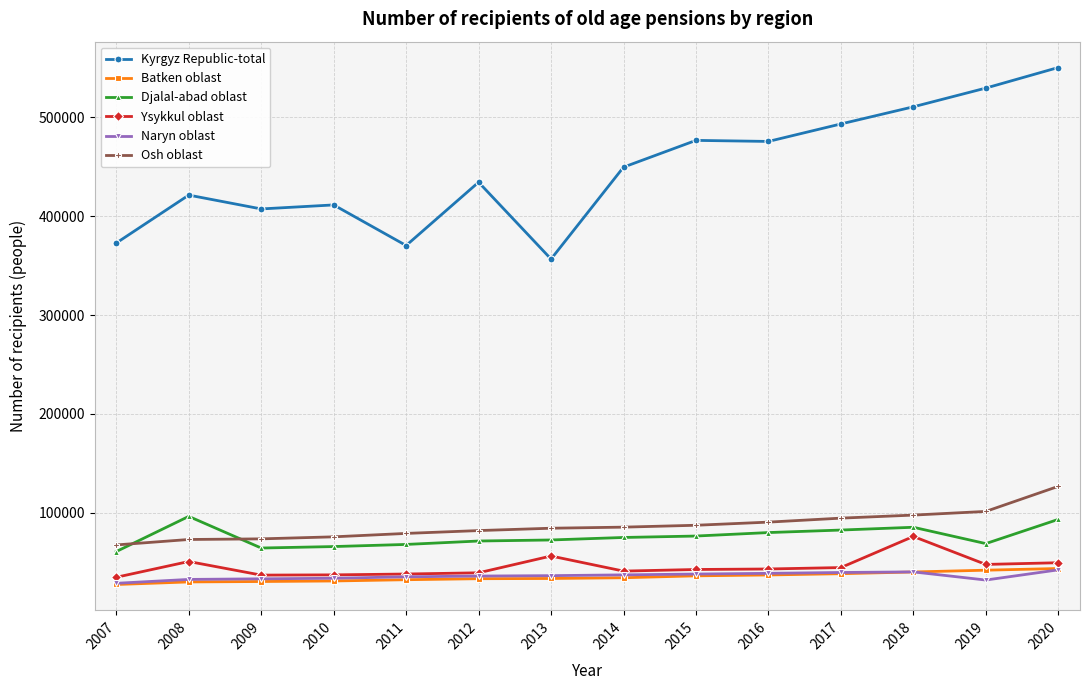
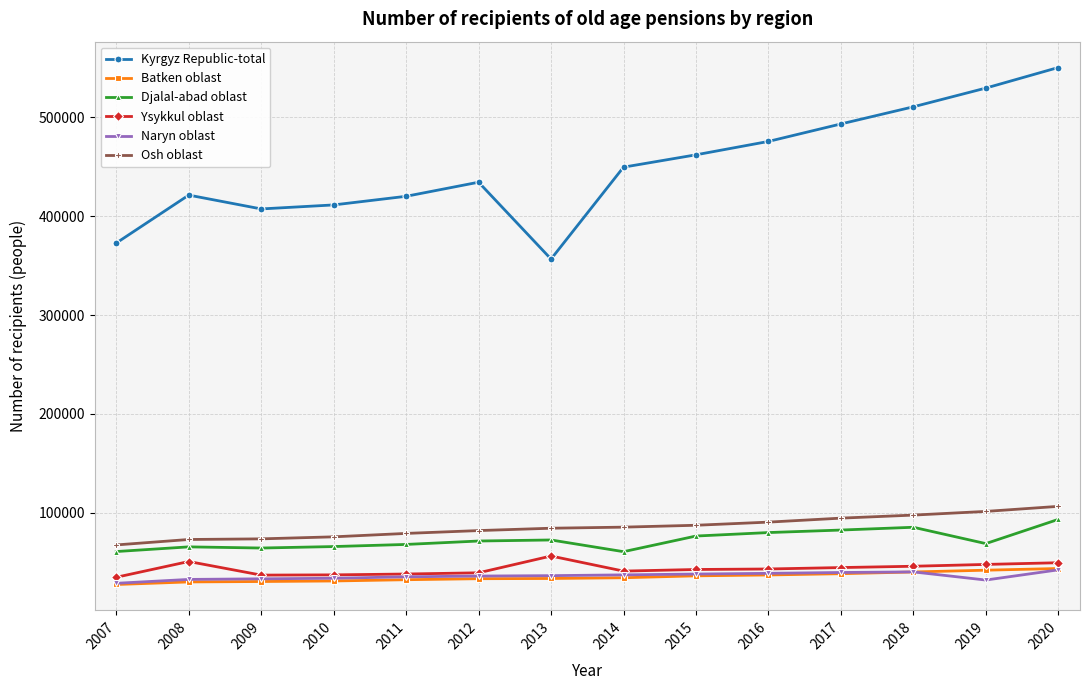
  {
    "Kyrgyz Republic-total": {
      "2007": 370000,
      "2008": 420000,
      "2009": 410000,
      "2010": 410000,
-     "2011": 370000,
+     "2011": 420000,
      "2012": 430000,
      "2013": 360000,
      "2014": 450000,
-     "2015": 480000,
+     "2015": 460000,
      "2016": 480000,
      "2017": 490000,
      "2018": 510000,
      "2019": 530000,
      "2020": 550000
    },
    "Batken oblast": {
      "2009": 30000,
      "2010": 30000,
      "2011": 30000,
      "2012": 30000,
      "2013": 30000,
      "2014": 30000,
      "2019": 40000
    },
    "Djalal-abad oblast": {
      "2007": 60000,
-     "2008": 100000,
+     "2008": 70000,
      "2009": 60000,
      "2010": 70000,
      "2011": 70000,
      "2012": 70000,
      "2013": 70000,
-     "2014": 70000,
+     "2014": 60000,
      "2015": 80000,
      "2016": 80000,
      "2017": 80000,
      "2018": 90000,
      "2019": 70000,
      "2020": 90000
    },
    "Ysykkul oblast": {
      "2007": 30000,
      "2008": 50000,
      "2009": 40000,
      "2010": 40000,
      "2011": 40000,
      "2012": 40000,
      "2013": 60000,
      "2014": 40000,
      "2015": 40000,
      "2016": 40000,
      "2017": 40000,
-     "2018": 80000,
+     "2018": 50000,
      "2019": 50000,
      "2020": 50000
    },
    "Naryn oblast": {
      "2009": 30000,
      "2010": 30000,
      "2011": 30000,
      "2012": 40000,
      "2013": 40000,
      "2014": 40000,
      "2019": 30000
    },
    "Osh oblast": {
      "2007": 70000,
      "2008": 70000,
      "2009": 70000,
      "2010": 80000,
      "2011": 80000,
      "2012": 80000,
      "2013": 80000,
      "2014": 90000,
      "2015": 90000,
      "2016": 90000,
      "2017": 90000,
      "2018": 100000,
      "2019": 100000,
-     "2020": 130000
+     "2020": 110000
    }
  }
